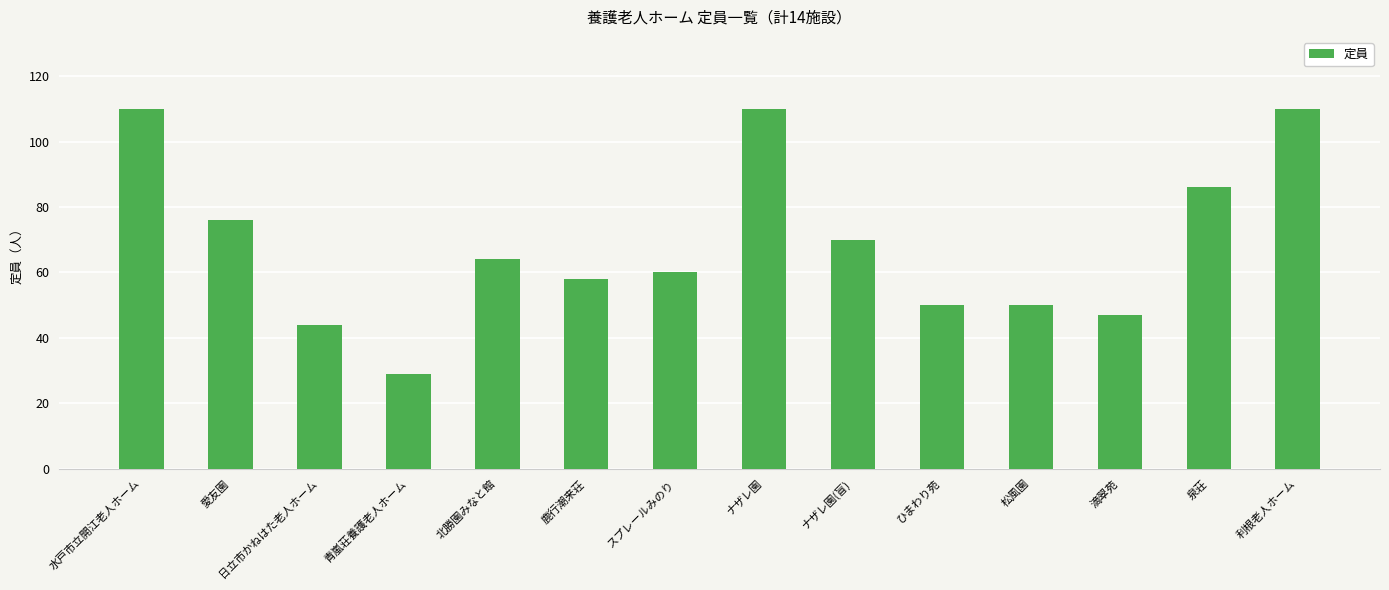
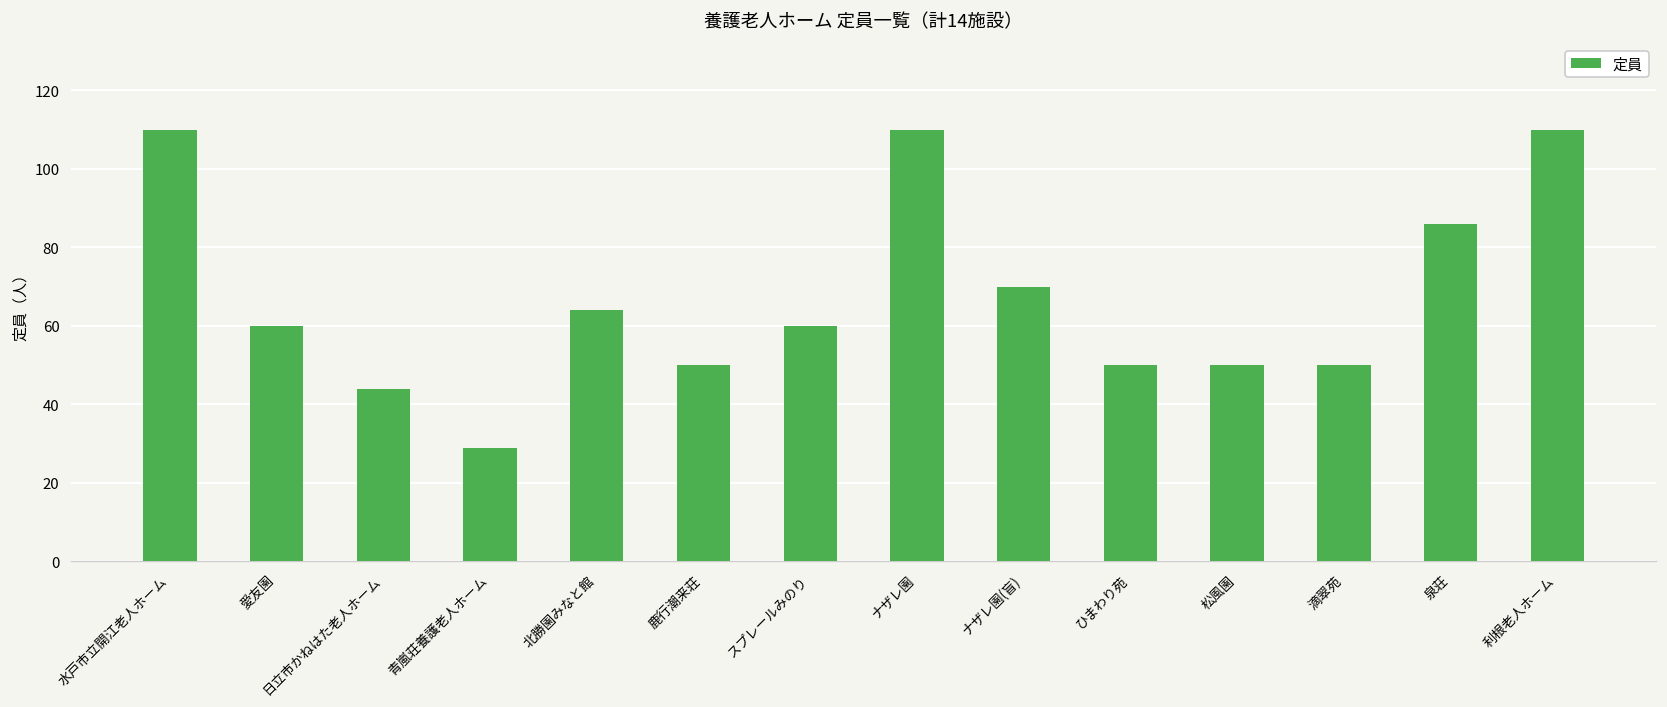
  {
    "水戸市立開江老人ホーム": 110,
-   "愛友園": 76,
+   "愛友園": 60,
    "日立市かねはた老人ホーム": 44,
    "青嵐荘養護老人ホーム": 29,
    "北勝園みなと館": 64,
-   "鹿行潮来荘": 58,
+   "鹿行潮来荘": 50,
    "スプレールみのり": 60,
    "ナザレ園": 110,
    "ナザレ園(盲)": 70,
    "ひまわり苑": 50,
    "松風園": 50,
-   "滴翠苑": 47,
+   "滴翠苑": 50,
    "泉荘": 86,
    "利根老人ホーム": 110
  }
